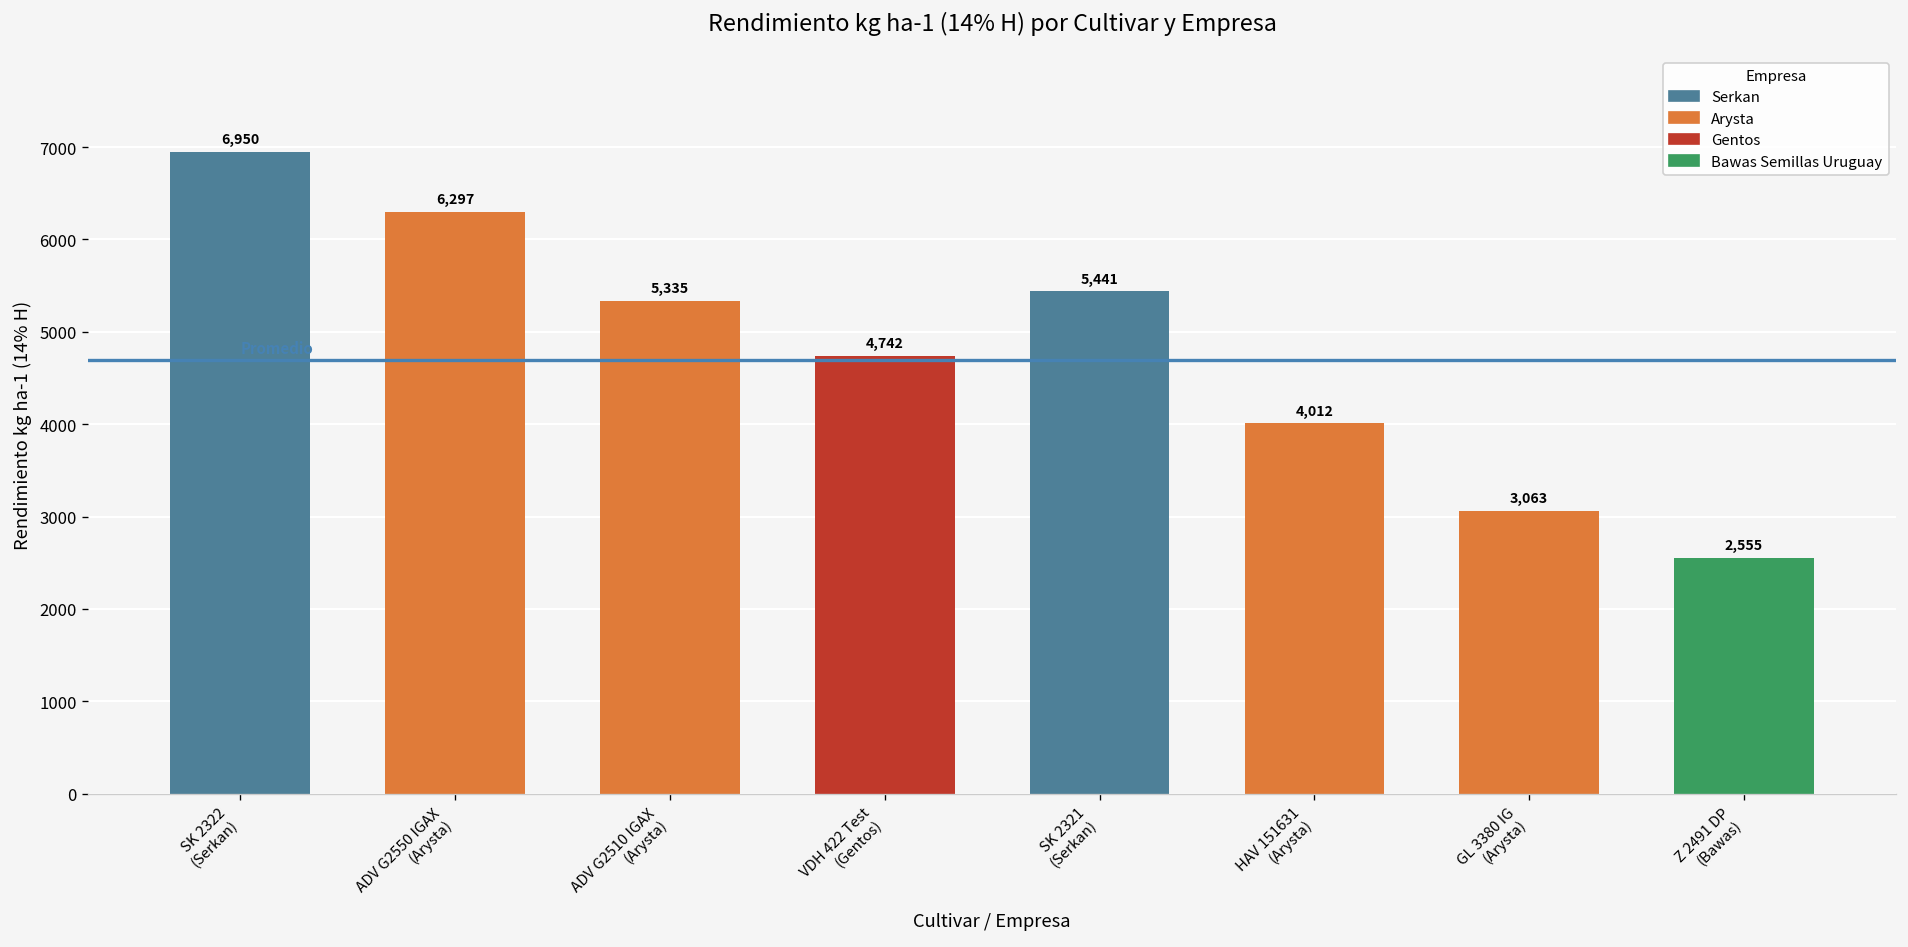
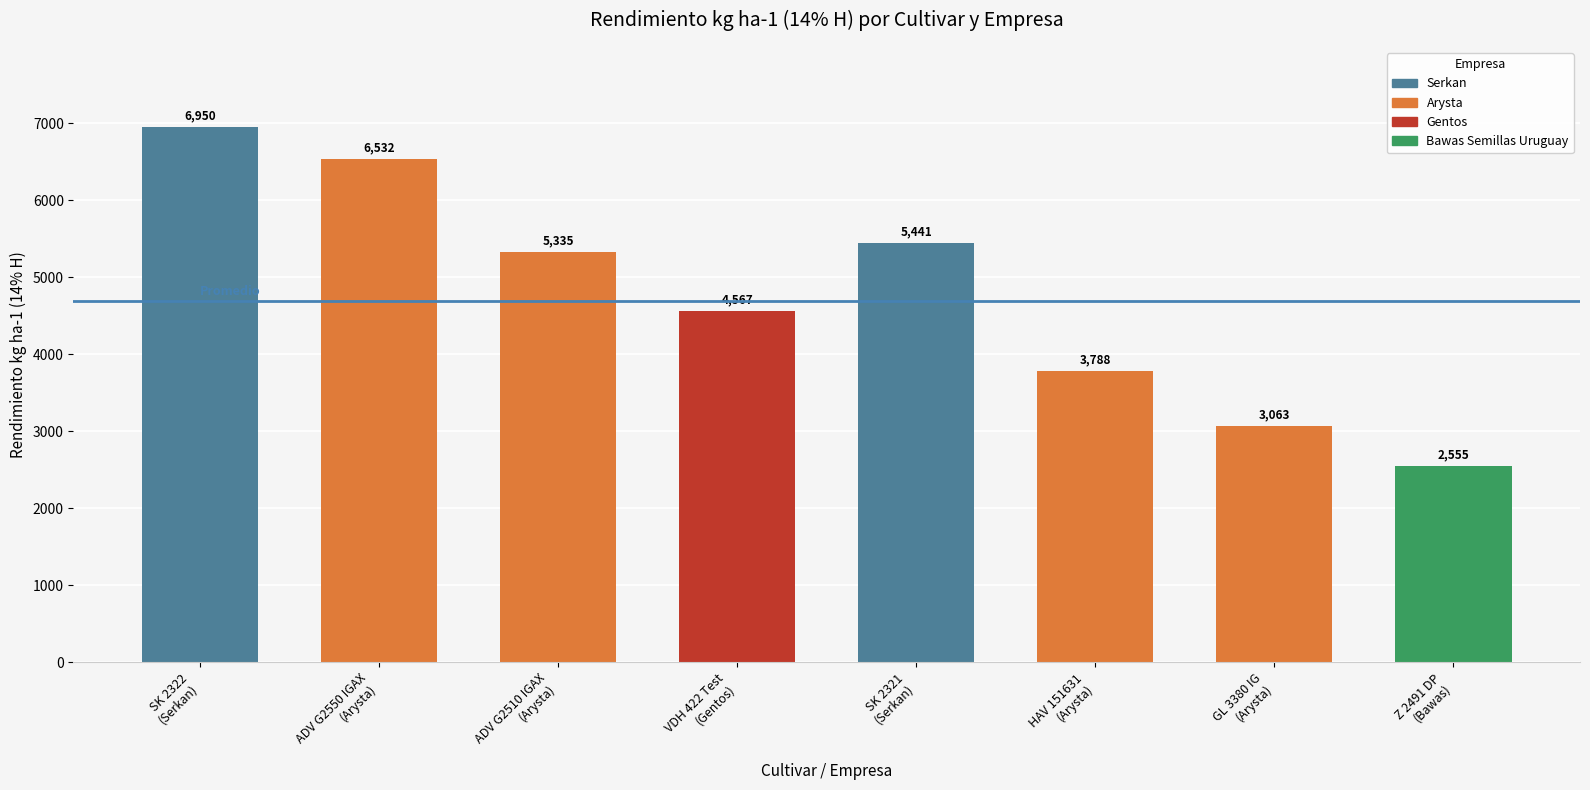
  {
    "SK 2322 (Serkan)": "6,950",
-   "ADV G2550 IGAX (Arysta)": "6,297",
+   "ADV G2550 IGAX (Arysta)": "6,532",
    "ADV G2510 IGAX (Arysta)": "5,335",
-   "VDH 422 Test (Gentos)": "4,742",
+   "VDH 422 Test (Gentos)": "4,567",
    "SK 2321 (Serkan)": "5,441",
-   "HAV 151631 (Arysta)": "4,012",
+   "HAV 151631 (Arysta)": "3,788",
    "GL 3380 IG (Arysta)": "3,063",
    "Z 2491 DP (Bawas)": "2,555"
  }
